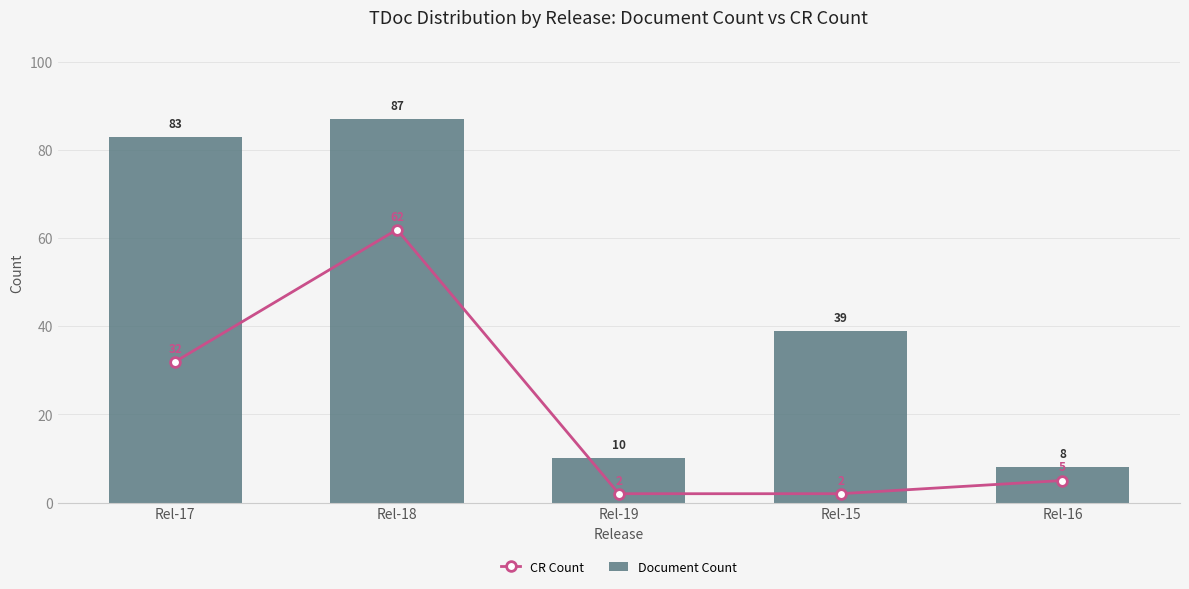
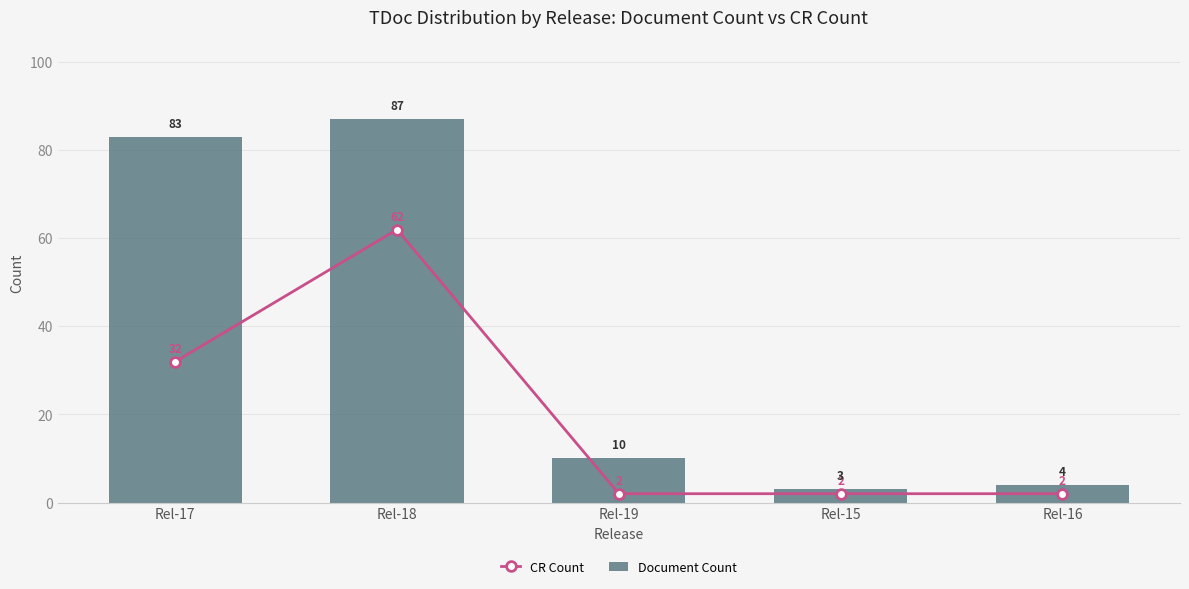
  {
    "CR Count": {
      "Rel-17": 32,
      "Rel-18": 62,
      "Rel-19": 2,
-     "Rel-16": 5
+     "Rel-16": 2
    },
    "Document Count": {
      "Rel-17": 83,
      "Rel-18": 87,
      "Rel-19": 10,
-     "Rel-15": 39,
-     "Rel-16": 8
+     "Rel-15": 3,
+     "Rel-16": 4
    }
  }
